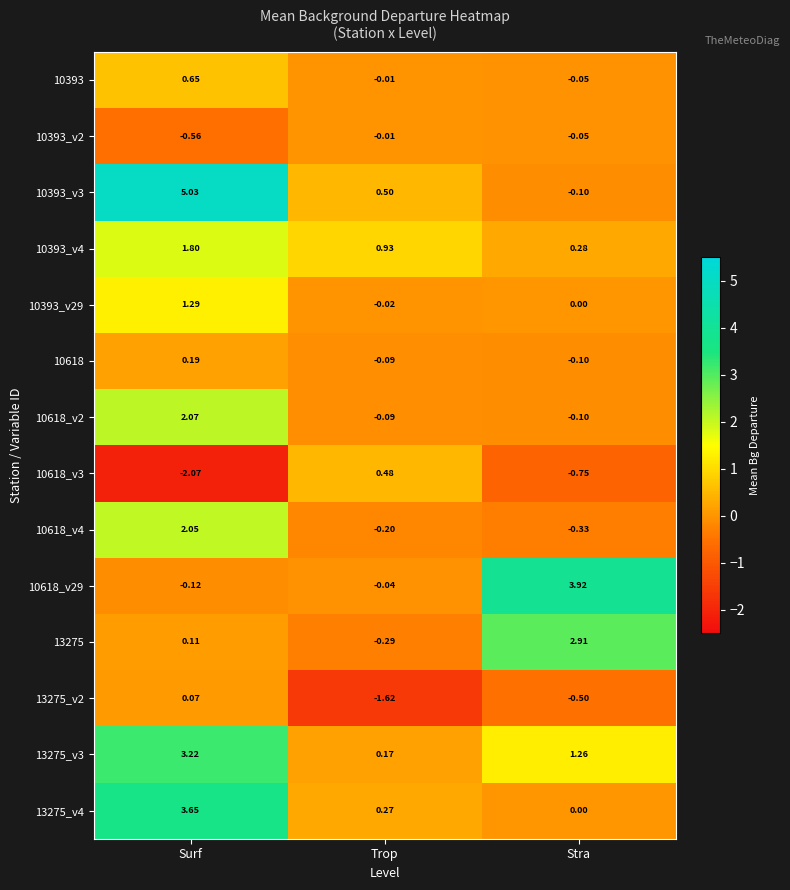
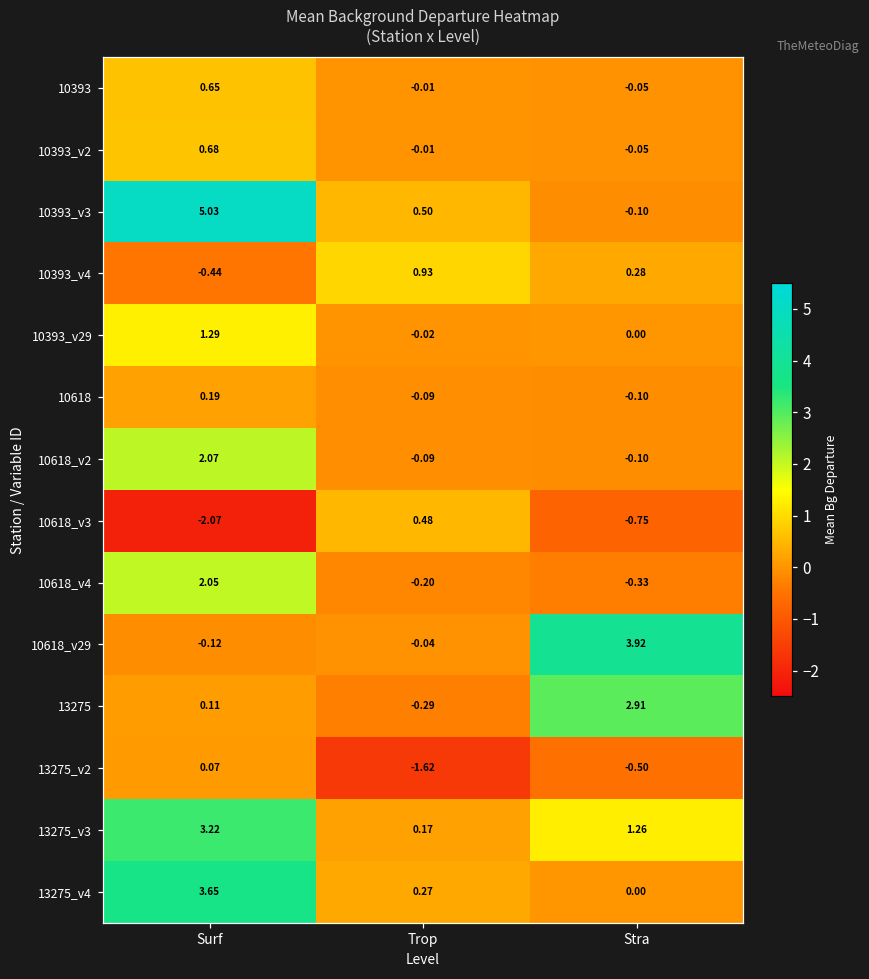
  {
    "10393": {
      "Surf": 0.65,
      "Trop": -0.01,
      "Stra": -0.05
    },
    "10393_v2": {
-     "Surf": -0.56,
+     "Surf": 0.68,
      "Trop": -0.01,
      "Stra": -0.05
    },
    "10393_v3": {
      "Surf": 5.03,
      "Trop": 0.50,
      "Stra": -0.10
    },
    "10393_v4": {
-     "Surf": 1.80,
+     "Surf": -0.44,
      "Trop": 0.93,
      "Stra": 0.28
    },
    "10393_v29": {
      "Surf": 1.29,
      "Trop": -0.02,
      "Stra": 0.00
    },
    "10618": {
      "Surf": 0.19,
      "Trop": -0.09,
      "Stra": -0.10
    },
    "10618_v2": {
      "Surf": 2.07,
      "Trop": -0.09,
      "Stra": -0.10
    },
    "10618_v3": {
      "Surf": -2.07,
      "Trop": 0.48,
      "Stra": -0.75
    },
    "10618_v4": {
      "Surf": 2.05,
      "Trop": -0.20,
      "Stra": -0.33
    },
    "10618_v29": {
      "Surf": -0.12,
      "Trop": -0.04,
      "Stra": 3.92
    },
    "13275": {
      "Surf": 0.11,
      "Trop": -0.29,
      "Stra": 2.91
    },
    "13275_v2": {
      "Surf": 0.07,
      "Trop": -1.62,
      "Stra": -0.50
    },
    "13275_v3": {
      "Surf": 3.22,
      "Trop": 0.17,
      "Stra": 1.26
    },
    "13275_v4": {
      "Surf": 3.65,
      "Trop": 0.27,
      "Stra": 0.00
    }
  }
